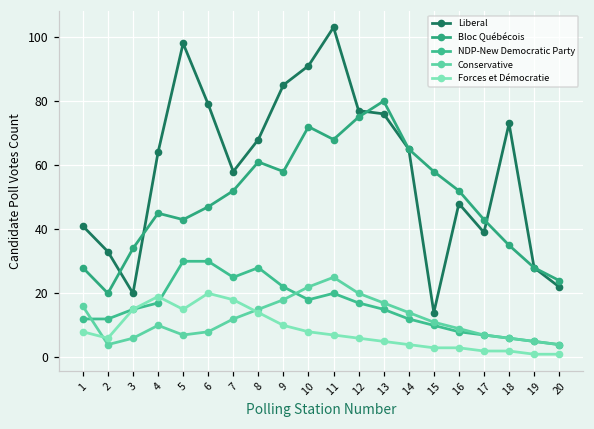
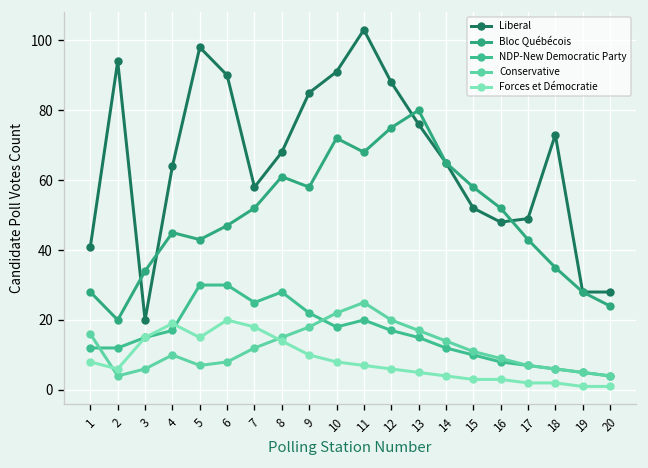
  {
    "Liberal": {
      "1": 41,
-     "2": 33,
+     "2": 94,
      "3": 20,
      "4": 64,
      "5": 98,
-     "6": 79,
+     "6": 90,
      "7": 58,
      "8": 68,
      "9": 85,
      "10": 91,
      "11": 103,
-     "12": 77,
+     "12": 88,
      "13": 76,
-     "15": 14,
+     "15": 52,
      "16": 48,
-     "17": 39,
+     "17": 49,
      "18": 73,
-     "20": 22
+     "20": 28
    }
  }
